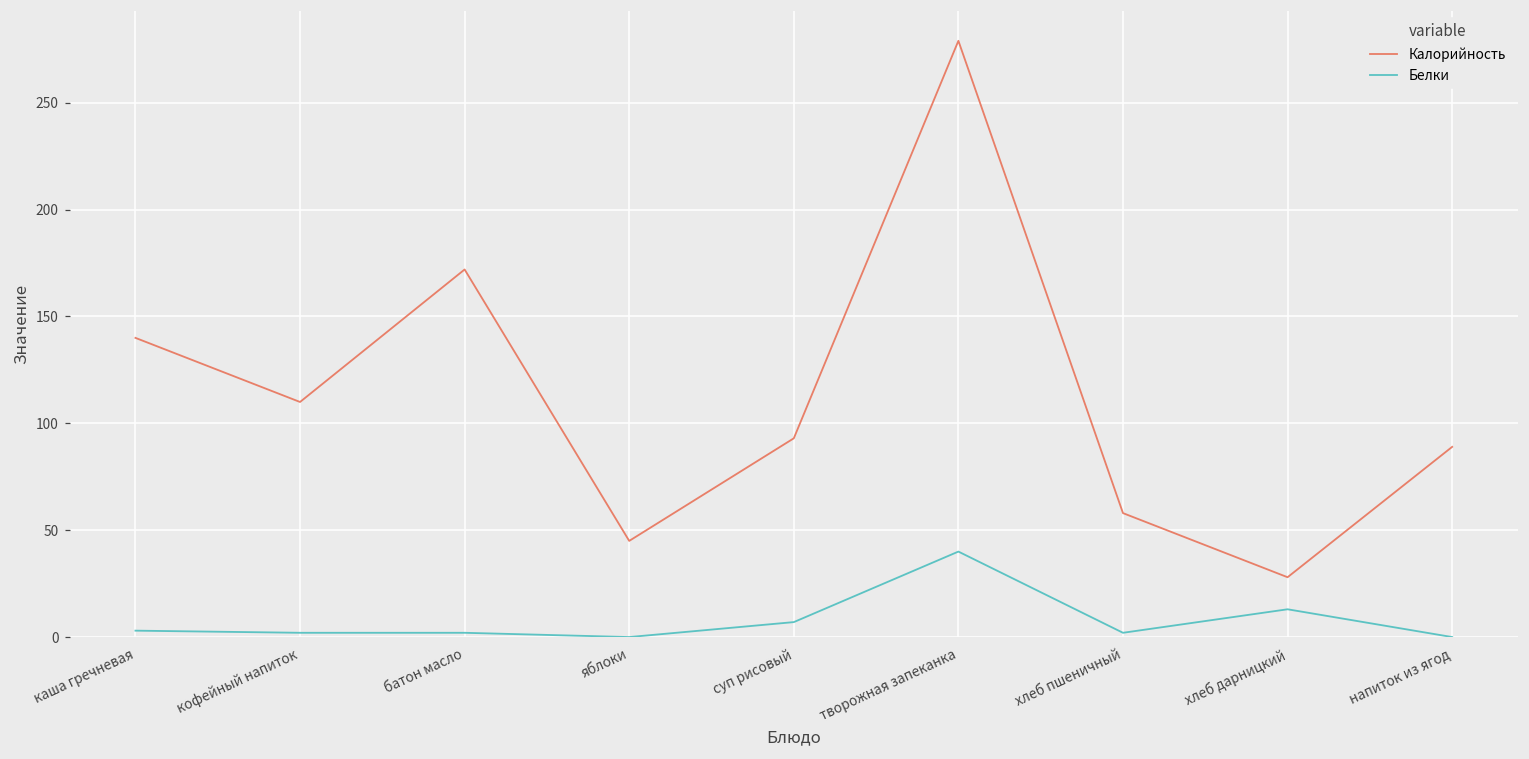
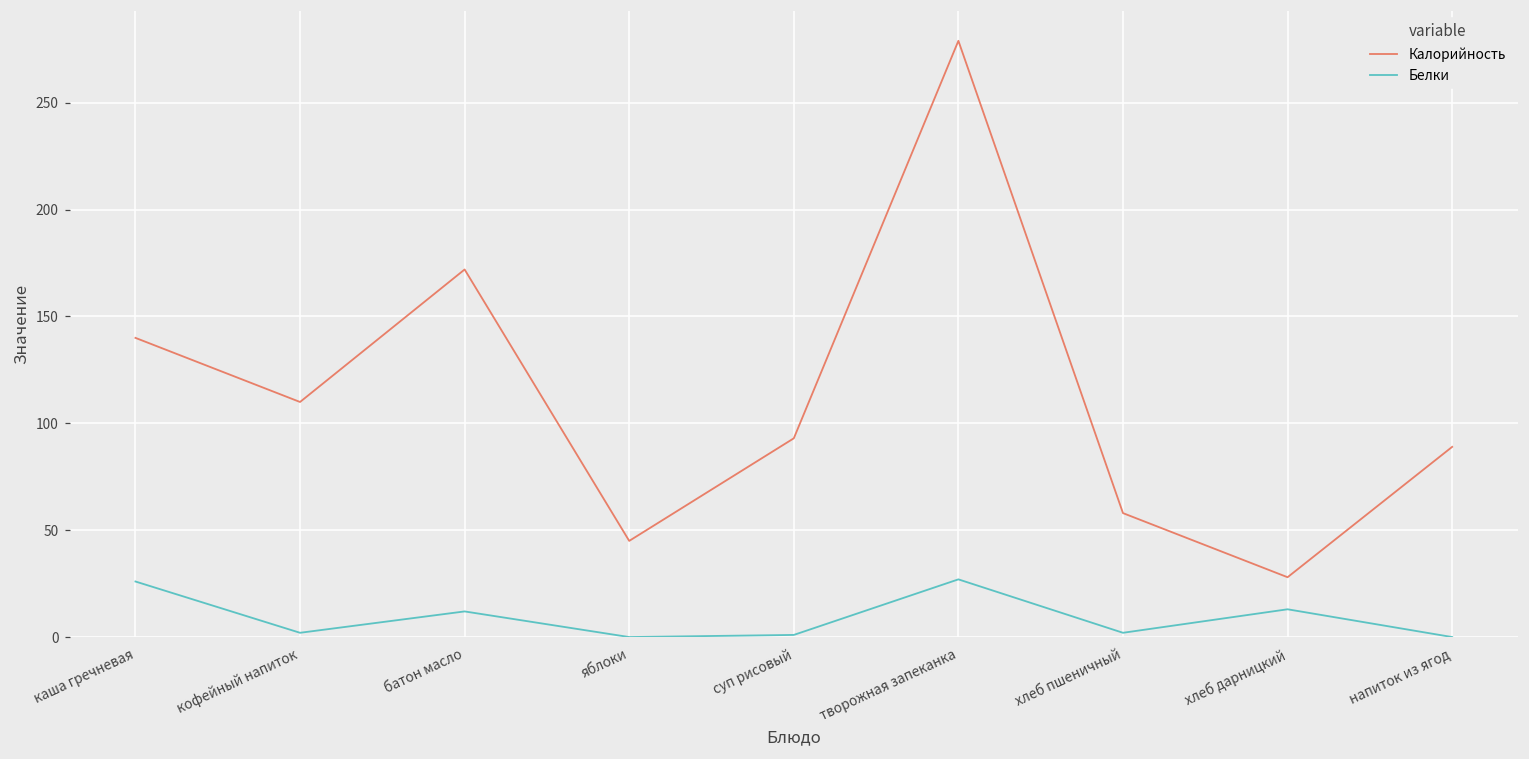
  {
    "Калорийность": {
      "каша гречневая": 140,
      "кофейный напиток": 110,
      "батон масло": 172,
      "яблоки": 45,
      "суп рисовый": 93,
      "творожная запеканка": 279,
      "хлеб пшеничный": 58,
      "хлеб дарницкий": 28,
      "напиток из ягод": 89
    },
    "Белки": {
-     "каша гречневая": 3,
+     "каша гречневая": 26,
      "кофейный напиток": 2,
-     "батон масло": 2,
+     "батон масло": 12,
      "яблоки": 0,
-     "суп рисовый": 7,
-     "творожная запеканка": 40,
+     "суп рисовый": 1,
+     "творожная запеканка": 27,
      "хлеб пшеничный": 2,
      "хлеб дарницкий": 13,
      "напиток из ягод": 0
    }
  }
